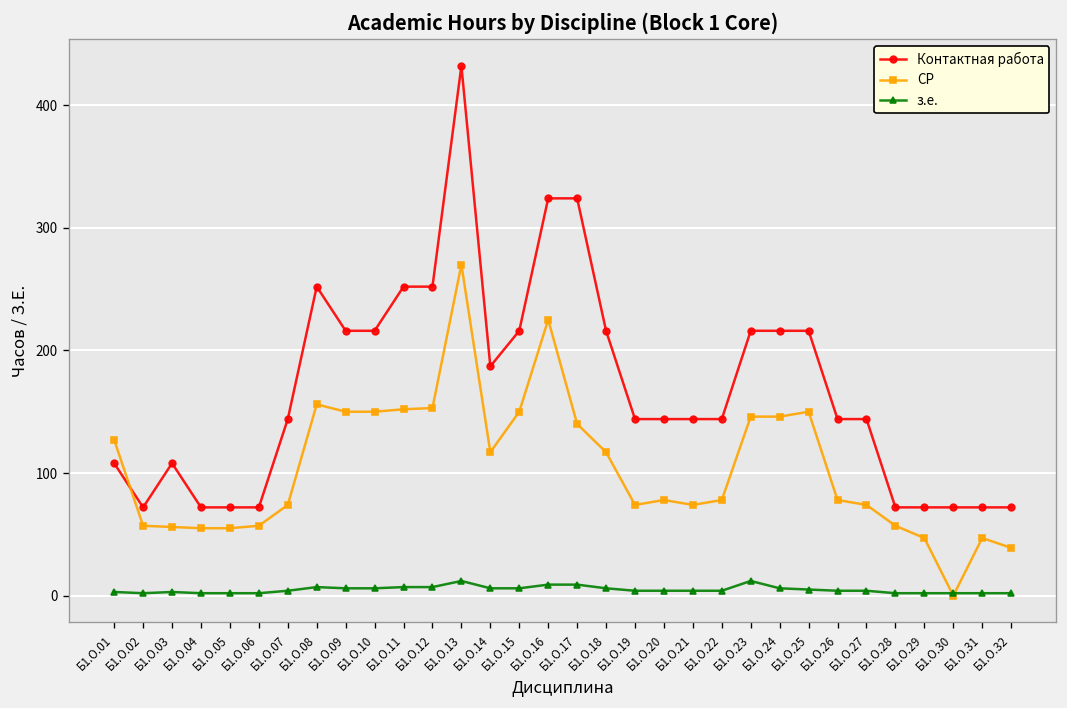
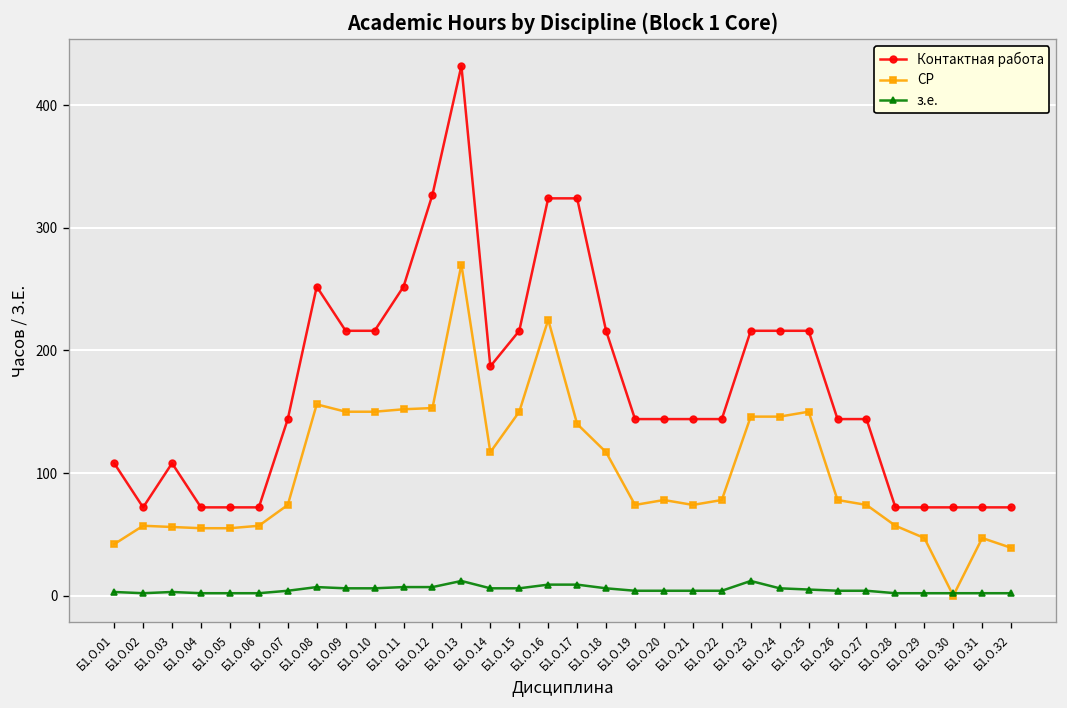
  {
    "Контактная работа": {
      "Б1.О.01": 108,
      "Б1.О.02": 72,
      "Б1.О.03": 108,
      "Б1.О.04": 72,
      "Б1.О.05": 72,
      "Б1.О.06": 72,
      "Б1.О.07": 144,
      "Б1.О.08": 252,
      "Б1.О.09": 216,
      "Б1.О.10": 216,
      "Б1.О.11": 252,
-     "Б1.О.12": 252,
+     "Б1.О.12": 327,
      "Б1.О.13": 432,
      "Б1.О.14": 187,
      "Б1.О.15": 216,
      "Б1.О.16": 324,
      "Б1.О.17": 324,
      "Б1.О.18": 216,
      "Б1.О.19": 144,
      "Б1.О.20": 144,
      "Б1.О.21": 144,
      "Б1.О.22": 144,
      "Б1.О.23": 216,
      "Б1.О.24": 216,
      "Б1.О.25": 216,
      "Б1.О.26": 144,
      "Б1.О.27": 144,
      "Б1.О.28": 72,
      "Б1.О.29": 72,
      "Б1.О.30": 72,
      "Б1.О.31": 72,
      "Б1.О.32": 72
    },
    "СР": {
-     "Б1.О.01": 127,
+     "Б1.О.01": 42,
      "Б1.О.02": 57,
      "Б1.О.03": 56,
      "Б1.О.04": 55,
      "Б1.О.05": 55,
      "Б1.О.06": 57,
      "Б1.О.07": 74,
      "Б1.О.08": 156,
      "Б1.О.09": 150,
      "Б1.О.10": 150,
      "Б1.О.11": 152,
      "Б1.О.12": 153,
      "Б1.О.13": 270,
      "Б1.О.14": 117,
      "Б1.О.15": 150,
      "Б1.О.16": 225,
      "Б1.О.17": 140,
      "Б1.О.18": 117,
      "Б1.О.19": 74,
      "Б1.О.20": 78,
      "Б1.О.21": 74,
      "Б1.О.22": 78,
      "Б1.О.23": 146,
      "Б1.О.24": 146,
      "Б1.О.25": 150,
      "Б1.О.26": 78,
      "Б1.О.27": 74,
      "Б1.О.28": 57,
      "Б1.О.29": 47,
      "Б1.О.31": 47,
      "Б1.О.32": 39
    },
    "з.е.": {
      "Б1.О.01": 3,
      "Б1.О.02": 2,
      "Б1.О.03": 3,
      "Б1.О.04": 2,
      "Б1.О.05": 2,
      "Б1.О.06": 2,
      "Б1.О.07": 4,
      "Б1.О.08": 7,
      "Б1.О.09": 6,
      "Б1.О.10": 6,
      "Б1.О.11": 7,
      "Б1.О.12": 7,
      "Б1.О.13": 12,
      "Б1.О.14": 6,
      "Б1.О.15": 6,
      "Б1.О.16": 9,
      "Б1.О.17": 9,
      "Б1.О.18": 6,
      "Б1.О.19": 4,
      "Б1.О.20": 4,
      "Б1.О.21": 4,
      "Б1.О.22": 4,
      "Б1.О.23": 12,
      "Б1.О.24": 6,
      "Б1.О.25": 5,
      "Б1.О.26": 4,
      "Б1.О.27": 4,
      "Б1.О.28": 2,
      "Б1.О.29": 2,
      "Б1.О.31": 2,
      "Б1.О.32": 2
    }
  }
